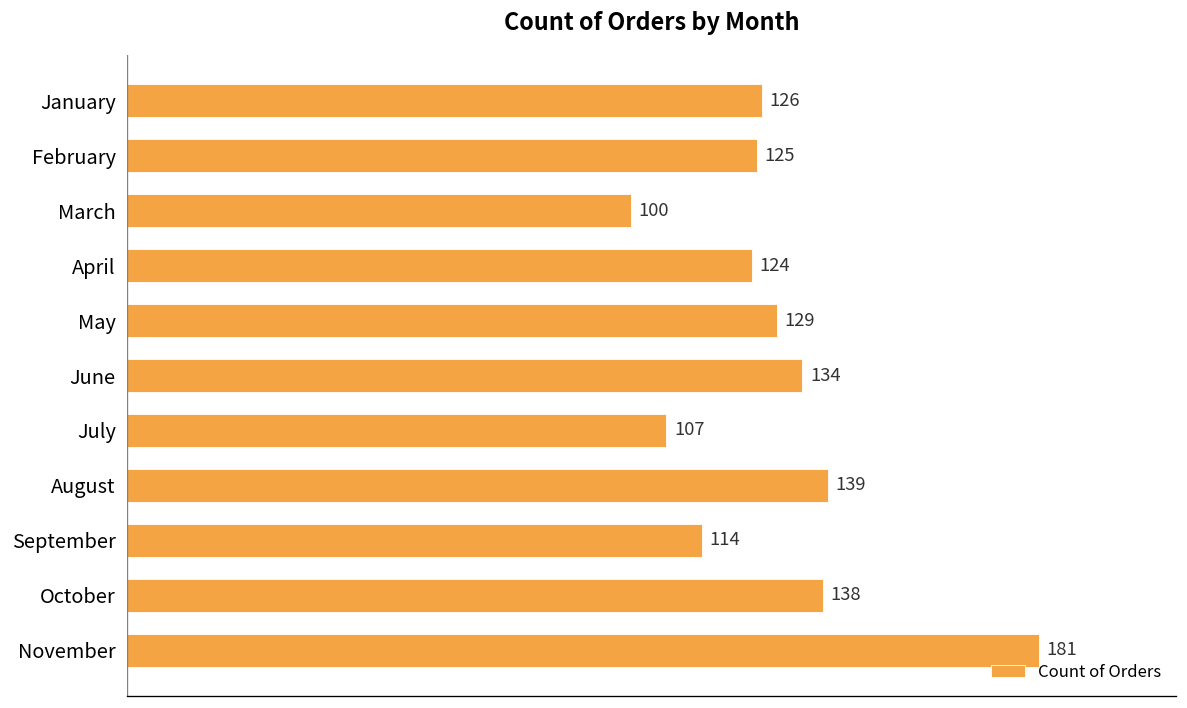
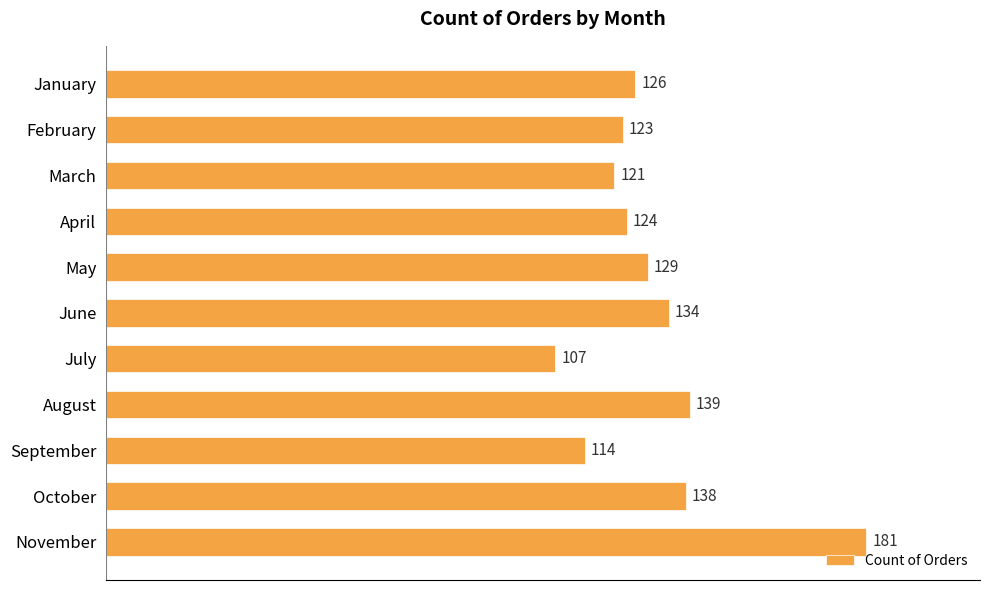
  {
    "January": 126,
-   "February": 125,
-   "March": 100,
+   "February": 123,
+   "March": 121,
    "April": 124,
    "May": 129,
    "June": 134,
    "July": 107,
    "August": 139,
    "September": 114,
    "October": 138,
    "November": 181
  }
